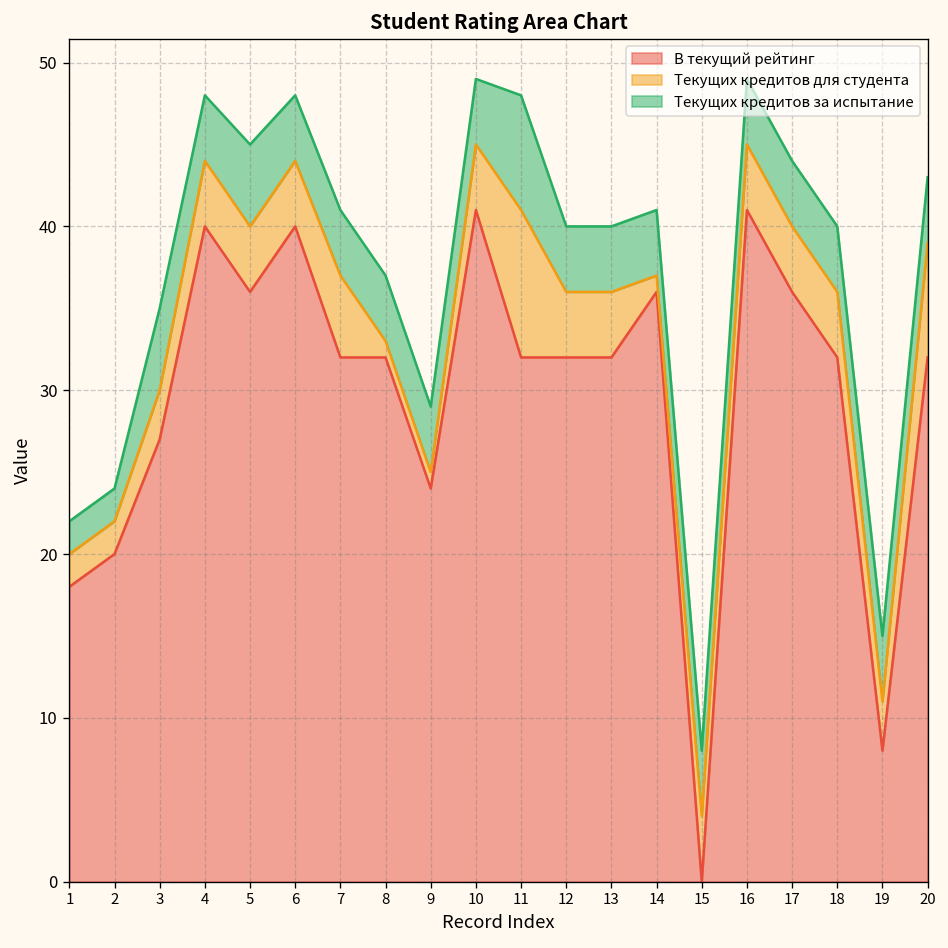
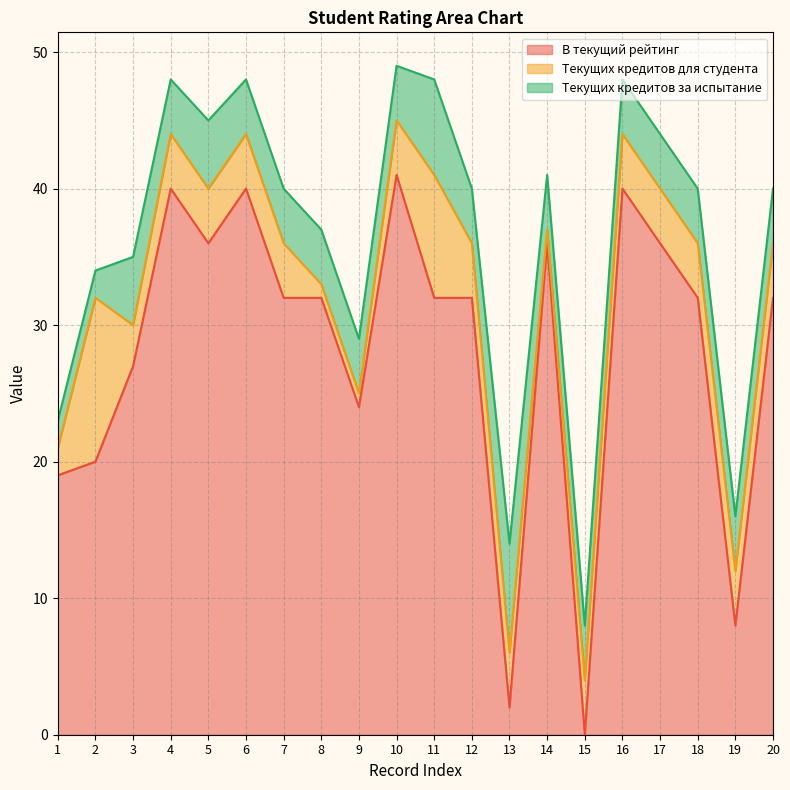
  {
    "В текущий рейтинг": {
-     "1": 18,
+     "1": 19,
      "2": 20,
      "3": 27,
      "4": 40,
      "5": 36,
      "6": 40,
      "7": 32,
      "8": 32,
      "9": 24,
      "10": 41,
      "11": 32,
      "12": 32,
-     "13": 32,
+     "13": 2,
      "14": 36,
      "15": 0,
-     "16": 41,
+     "16": 40,
      "17": 36,
      "18": 32,
      "19": 8,
      "20": 32
    },
    "Текущих кредитов для студента": {
      "1": 2,
-     "2": 2,
+     "2": 12,
      "3": 3,
      "4": 4,
      "5": 4,
      "6": 4,
-     "7": 5,
+     "7": 4,
      "8": 1,
      "9": 1,
      "10": 4,
      "11": 9,
      "12": 4,
      "13": 4,
      "14": 1,
      "15": 4,
      "16": 4,
      "17": 4,
      "18": 4,
-     "19": 3,
-     "20": 7
+     "19": 4,
+     "20": 4
    },
    "Текущих кредитов за испытание": {
      "1": 2,
      "2": 2,
      "3": 5,
      "4": 4,
      "5": 5,
      "6": 4,
      "7": 4,
      "8": 4,
      "9": 4,
      "10": 4,
      "11": 7,
      "12": 4,
-     "13": 4,
+     "13": 8,
      "14": 4,
      "15": 4,
      "17": 4,
      "18": 4,
      "19": 4,
      "20": 4
    }
  }
